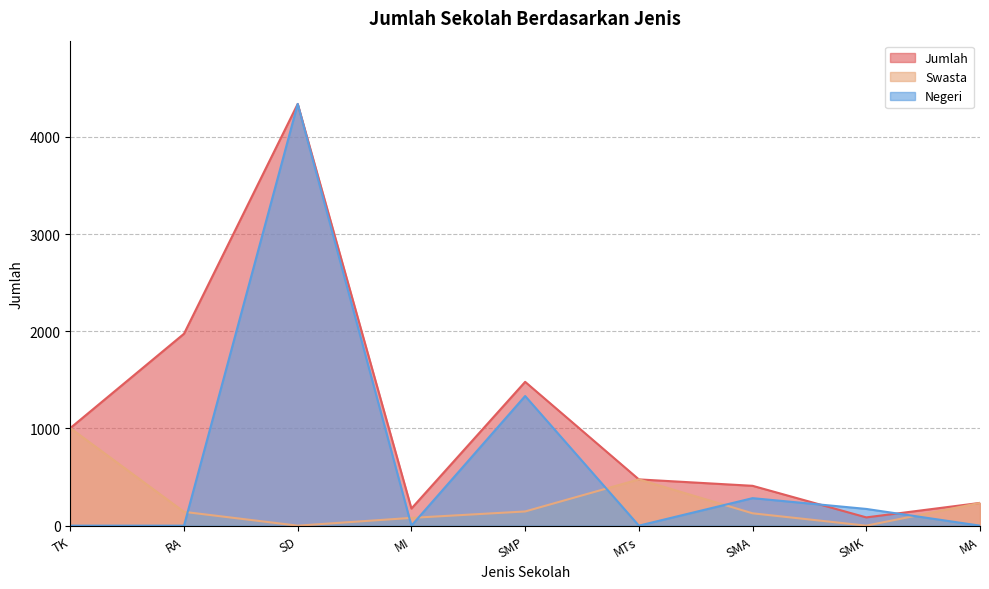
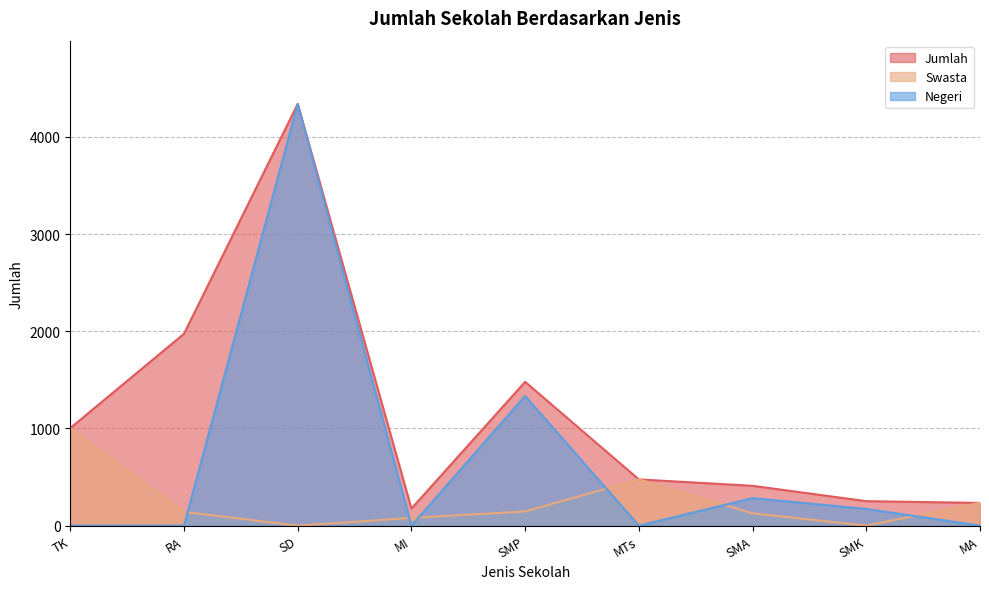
  {
    "Jumlah": {
      "RA": 2000,
      "MI": 200,
      "SMP": 1500,
      "SMA": 400,
-     "SMK": 100
+     "SMK": 300
    },
    "Swasta": {
      "RA": 100,
      "SD": 0,
      "MI": 100,
      "SMP": 100,
      "SMA": 100,
      "SMK": 0
    },
    "Negeri": {
      "TK": 0,
      "RA": 0,
      "MI": 0,
      "SMP": 1300,
      "MTs": 0,
      "SMA": 300,
      "SMK": 200,
      "MA": 0
    }
  }
